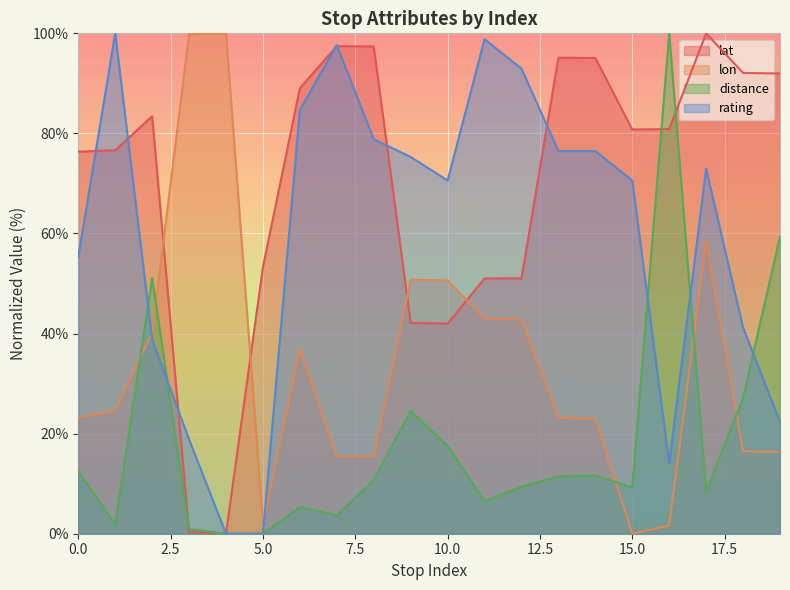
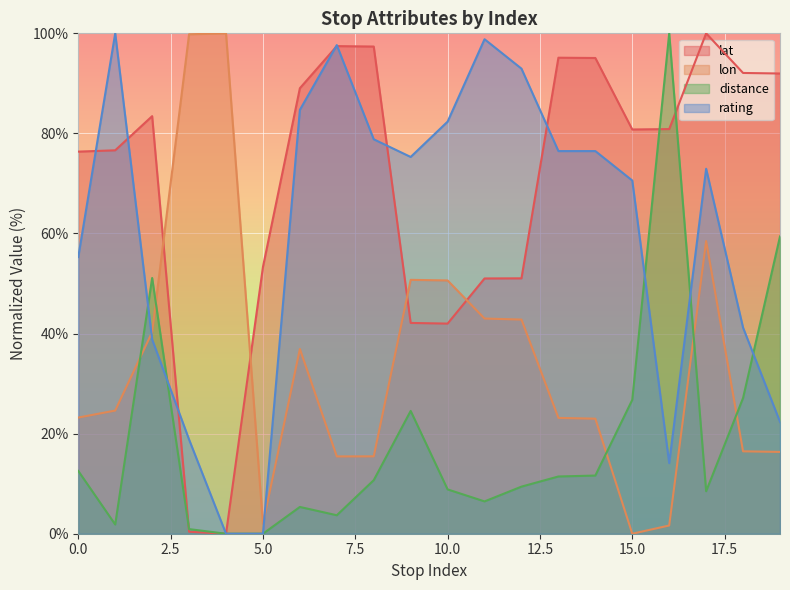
  {
    "distance": {
      "0.0": "13%",
-     "10.0": "18%",
-     "15.0": "9%"
+     "10.0": "9%",
+     "15.0": "27%"
    },
    "rating": {
      "0.0": "55%",
-     "10.0": "71%",
+     "10.0": "82%",
      "15.0": "71%"
    }
  }
